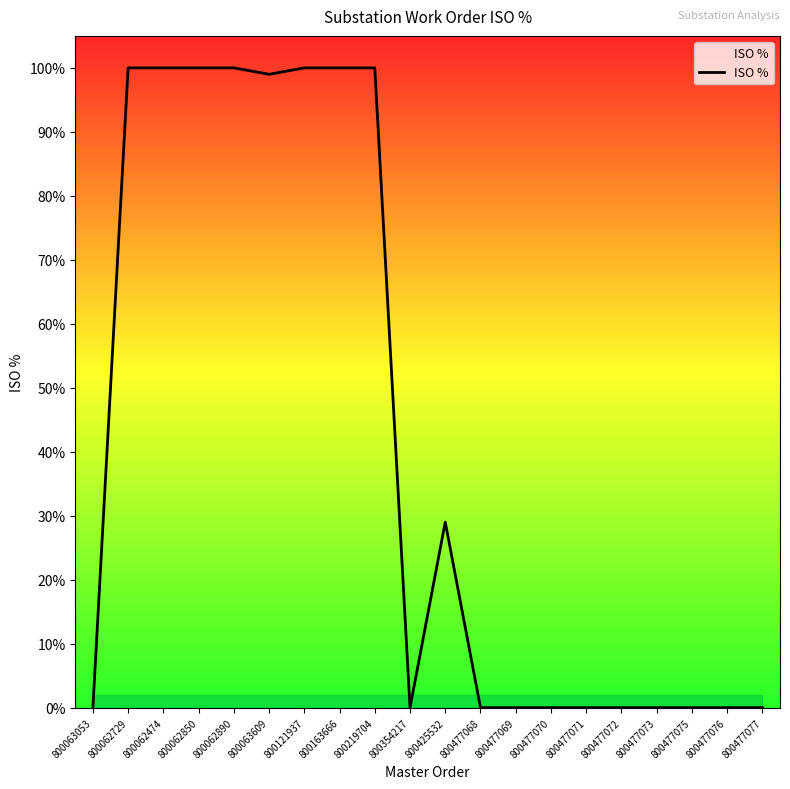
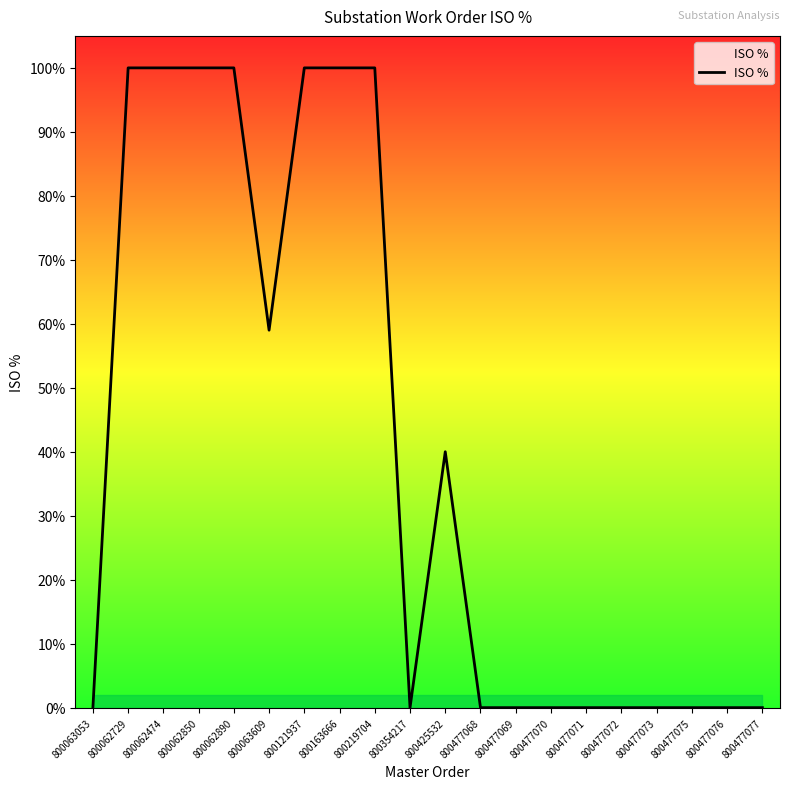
  {
    "ISO %": {
      "800063053": "0%",
      "800062729": "100%",
      "800062474": "100%",
      "800062850": "100%",
      "800062890": "100%",
-     "800063609": "99%",
+     "800063609": "59%",
      "800121937": "100%",
      "800163666": "100%",
      "800219704": "100%",
      "800354217": "0%",
-     "800425532": "29%",
+     "800425532": "40%",
      "800477068": "0%",
      "800477069": "0%",
      "800477070": "0%",
      "800477071": "0%",
      "800477072": "0%",
      "800477073": "0%",
      "800477075": "0%",
      "800477076": "0%",
      "800477077": "0%"
    }
  }
